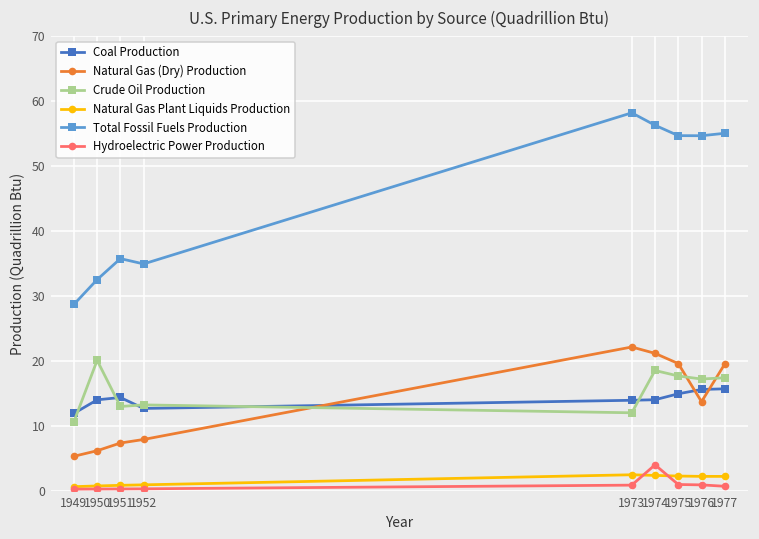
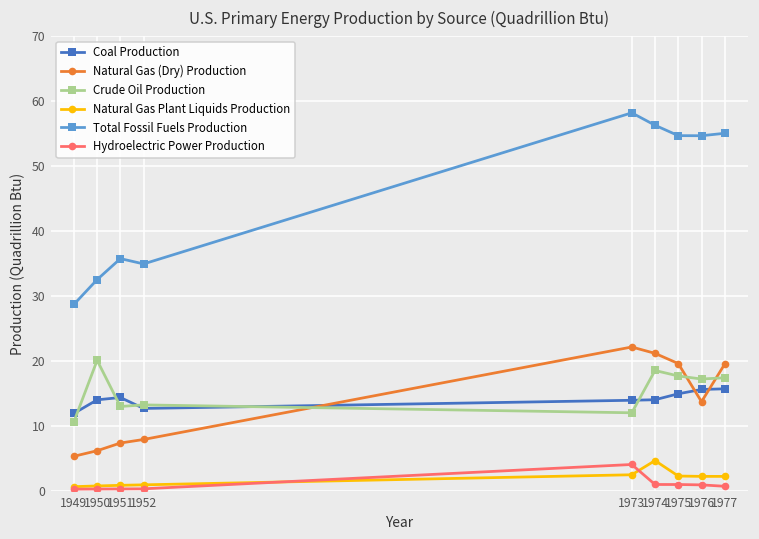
  {
    "Natural Gas (Dry) Production": {
      "1949": 5,
      "1950": 6,
      "1951": 7,
      "1952": 8,
      "1973": 22,
      "1974": 21,
      "1975": 20,
      "1976": 14,
      "1977": 20
    },
    "Crude Oil Production": {
      "1949": 11,
      "1950": 20,
      "1951": 13,
      "1952": 13,
      "1973": 12,
      "1974": 19,
      "1975": 18,
      "1976": 17,
      "1977": 17
    },
    "Natural Gas Plant Liquids Production": {
      "1950": 1,
      "1951": 1,
      "1952": 1,
      "1973": 3,
-     "1974": 2,
+     "1974": 5,
      "1975": 2,
      "1976": 2,
      "1977": 2
    },
    "Hydroelectric Power Production": {
      "1950": 0,
      "1951": 0,
      "1952": 0,
-     "1973": 1,
-     "1974": 4,
+     "1973": 4,
+     "1974": 1,
      "1975": 1,
      "1976": 1,
      "1977": 1
    }
  }
